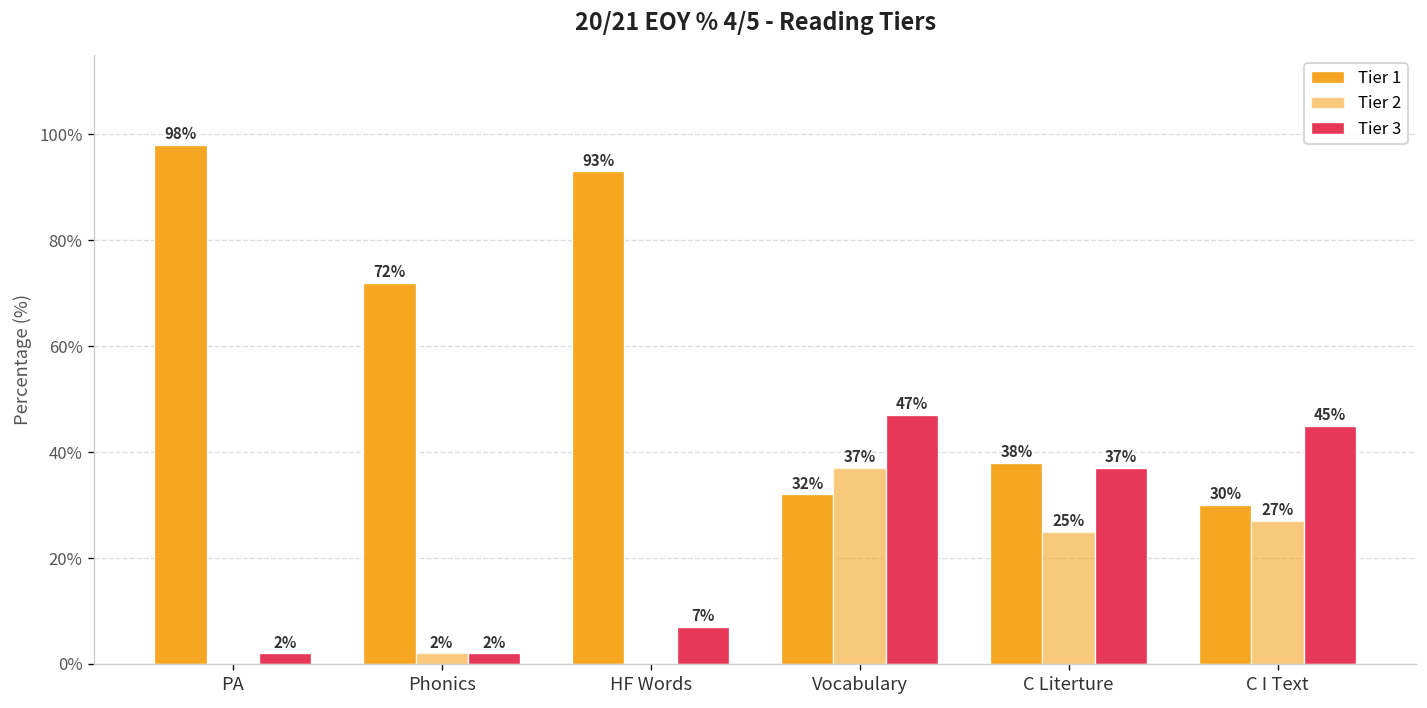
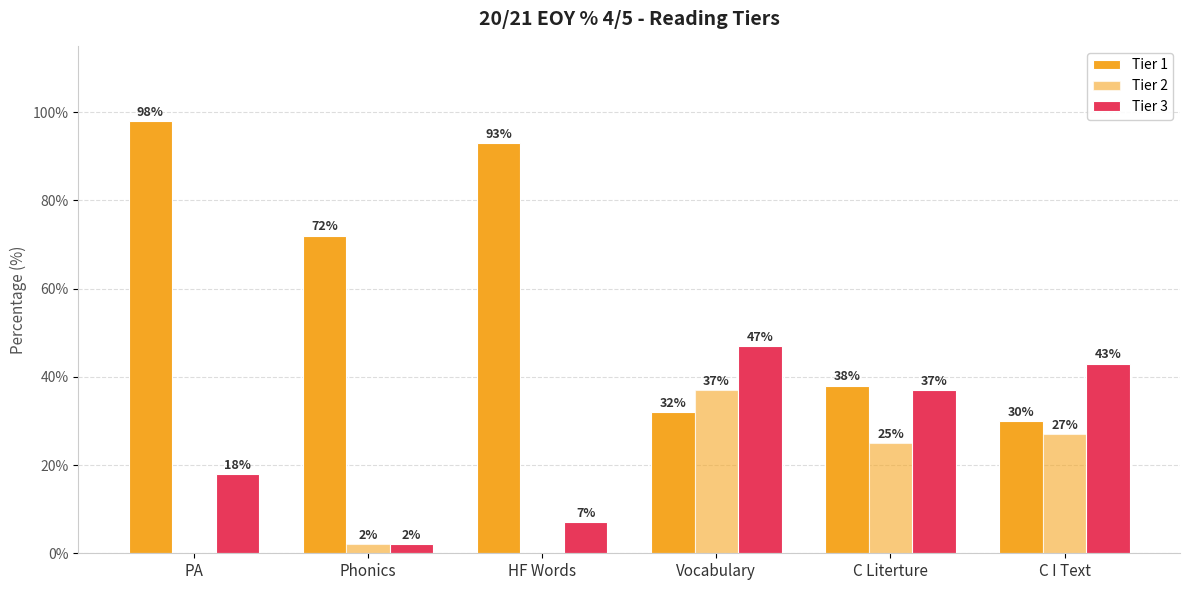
  {
    "Tier 3": {
-     "PA": "2%",
+     "PA": "18%",
      "Phonics": "2%",
      "HF Words": "7%",
      "Vocabulary": "47%",
      "C Literture": "37%",
-     "C I Text": "45%"
+     "C I Text": "43%"
    }
  }
